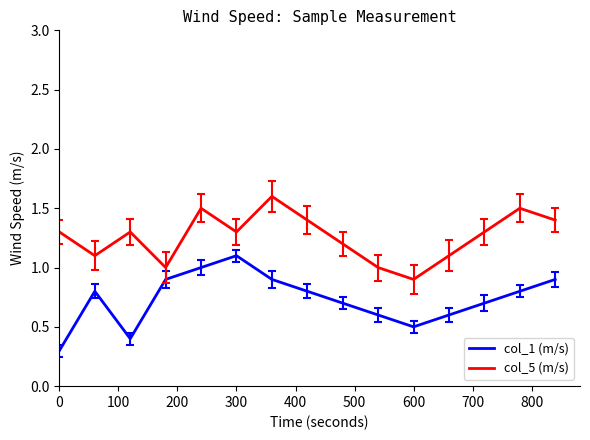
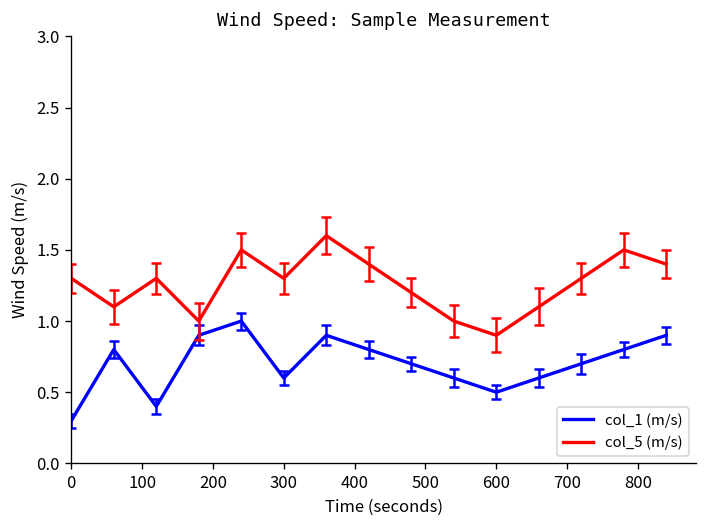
  {
    "col_1 (m/s)": {
      "0": 0.3,
-     "300": 1.1,
+     "300": 0.6,
      "600": 0.5
    },
    "col_5 (m/s)": {
      "0": 1.3,
      "300": 1.3,
      "600": 0.9
    }
  }
